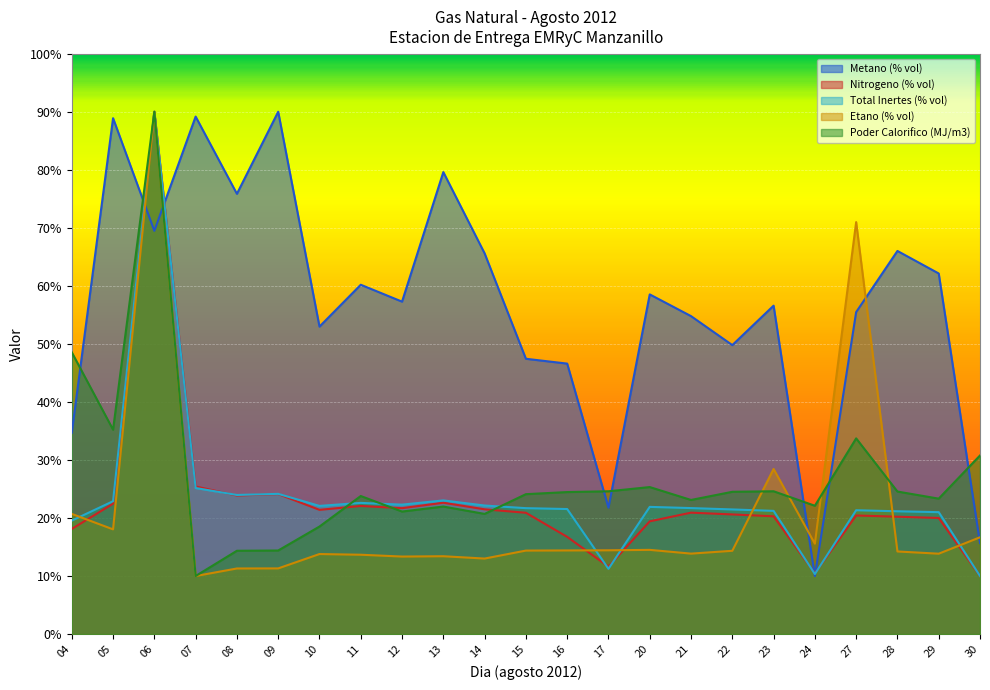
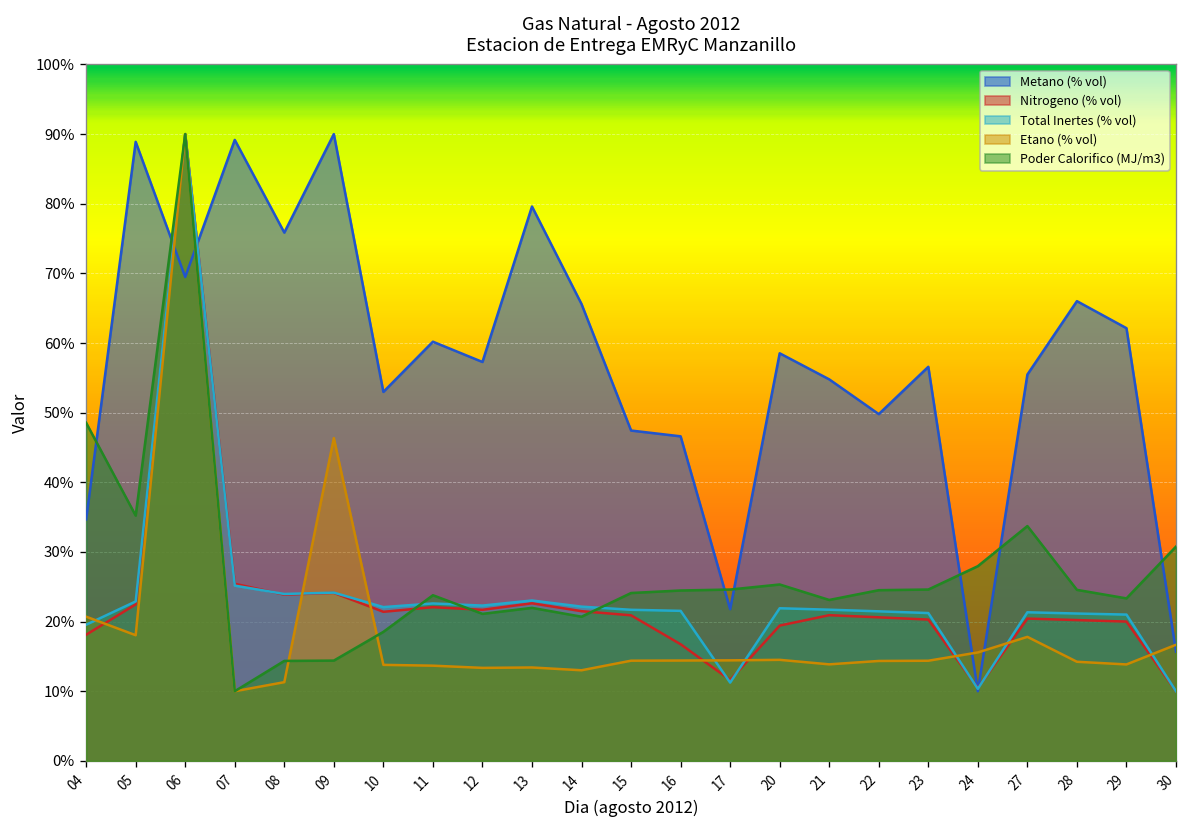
  {
    "Nitrogeno (% vol)": {
      "04": "18%",
      "10": "21%",
      "11": "22%",
      "12": "22%",
      "14": "21%",
      "15": "21%",
      "16": "17%",
      "20": "19%",
      "21": "21%",
      "22": "21%",
      "23": "20%",
      "27": "20%",
      "28": "20%",
      "29": "20%"
    },
    "Etano (% vol)": {
      "04": "21%",
      "05": "18%",
      "08": "11%",
-     "09": "11%",
+     "09": "46%",
      "10": "14%",
      "11": "14%",
      "12": "13%",
      "13": "13%",
      "14": "13%",
      "15": "14%",
      "16": "14%",
      "17": "14%",
      "20": "15%",
      "21": "14%",
      "22": "14%",
-     "23": "28%",
+     "23": "14%",
      "24": "16%",
-     "27": "71%",
+     "27": "18%",
      "28": "14%",
      "29": "14%",
      "30": "17%"
    },
    "Poder Calorifico (MJ/m3)": {
      "04": "49%",
      "05": "35%",
      "08": "14%",
      "09": "14%",
      "10": "19%",
      "11": "24%",
      "12": "21%",
      "13": "22%",
      "14": "21%",
      "15": "24%",
      "16": "24%",
      "17": "25%",
      "20": "25%",
      "21": "23%",
      "22": "25%",
      "23": "25%",
-     "24": "22%",
+     "24": "28%",
      "27": "34%",
      "28": "25%",
      "29": "23%",
      "30": "31%"
    }
  }
